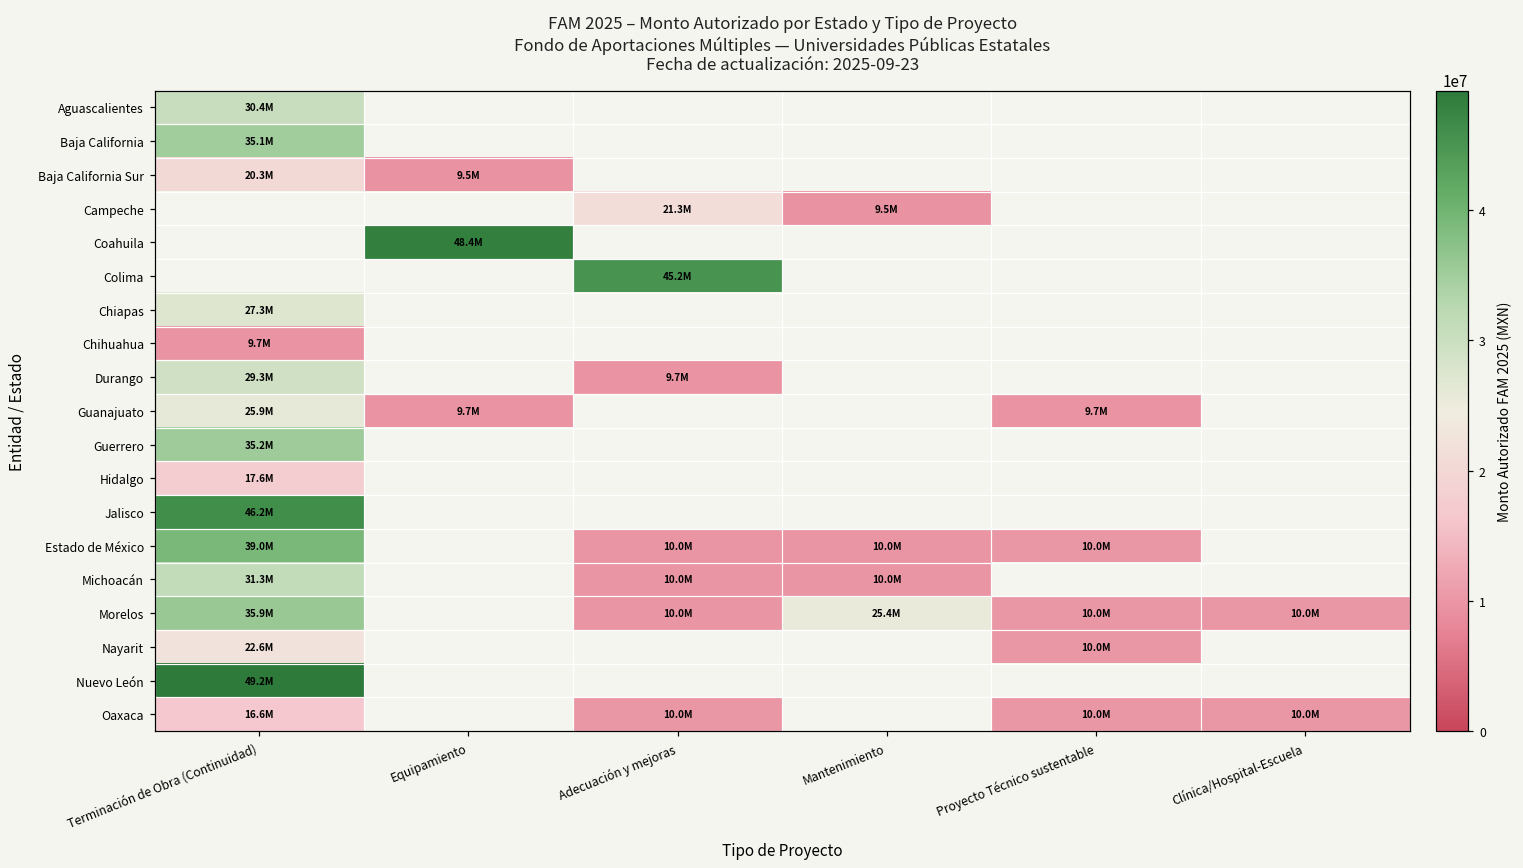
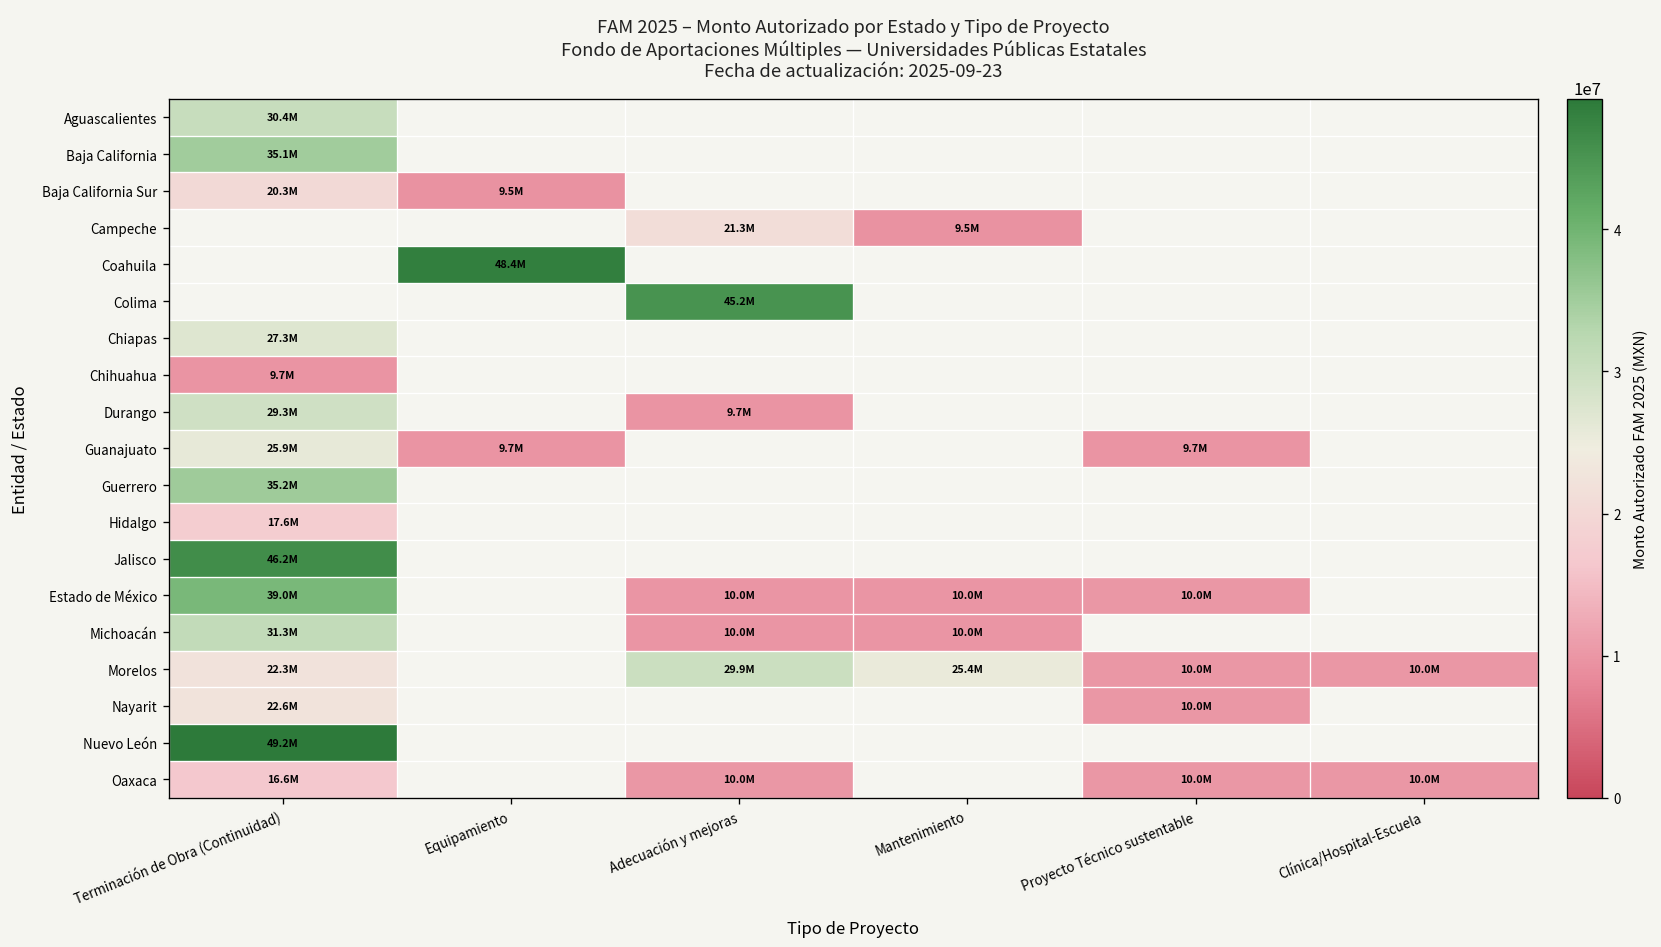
  {
    "Aguascalientes": {
      "Terminación de Obra (Continuidad)": "30.4M"
    },
    "Baja California": {
      "Terminación de Obra (Continuidad)": "35.1M"
    },
    "Baja California Sur": {
      "Terminación de Obra (Continuidad)": "20.3M",
      "Equipamiento": "9.5M"
    },
    "Campeche": {
      "Adecuación y mejoras": "21.3M",
      "Mantenimiento": "9.5M"
    },
    "Coahuila": {
      "Equipamiento": "48.4M"
    },
    "Colima": {
      "Adecuación y mejoras": "45.2M"
    },
    "Chiapas": {
      "Terminación de Obra (Continuidad)": "27.3M"
    },
    "Chihuahua": {
      "Terminación de Obra (Continuidad)": "9.7M"
    },
    "Durango": {
      "Terminación de Obra (Continuidad)": "29.3M",
      "Adecuación y mejoras": "9.7M"
    },
    "Guanajuato": {
      "Terminación de Obra (Continuidad)": "25.9M",
      "Equipamiento": "9.7M",
      "Proyecto Técnico sustentable": "9.7M"
    },
    "Guerrero": {
      "Terminación de Obra (Continuidad)": "35.2M"
    },
    "Hidalgo": {
      "Terminación de Obra (Continuidad)": "17.6M"
    },
    "Jalisco": {
      "Terminación de Obra (Continuidad)": "46.2M"
    },
    "Estado de México": {
      "Terminación de Obra (Continuidad)": "39.0M",
      "Adecuación y mejoras": "10.0M",
      "Mantenimiento": "10.0M",
      "Proyecto Técnico sustentable": "10.0M"
    },
    "Michoacán": {
      "Terminación de Obra (Continuidad)": "31.3M",
      "Adecuación y mejoras": "10.0M",
      "Mantenimiento": "10.0M"
    },
    "Morelos": {
-     "Terminación de Obra (Continuidad)": "35.9M",
-     "Adecuación y mejoras": "10.0M",
+     "Terminación de Obra (Continuidad)": "22.3M",
+     "Adecuación y mejoras": "29.9M",
      "Mantenimiento": "25.4M",
      "Proyecto Técnico sustentable": "10.0M",
      "Clínica/Hospital-Escuela": "10.0M"
    },
    "Nayarit": {
      "Terminación de Obra (Continuidad)": "22.6M",
      "Proyecto Técnico sustentable": "10.0M"
    },
    "Nuevo León": {
      "Terminación de Obra (Continuidad)": "49.2M"
    },
    "Oaxaca": {
      "Terminación de Obra (Continuidad)": "16.6M",
      "Adecuación y mejoras": "10.0M",
      "Proyecto Técnico sustentable": "10.0M",
      "Clínica/Hospital-Escuela": "10.0M"
    }
  }
